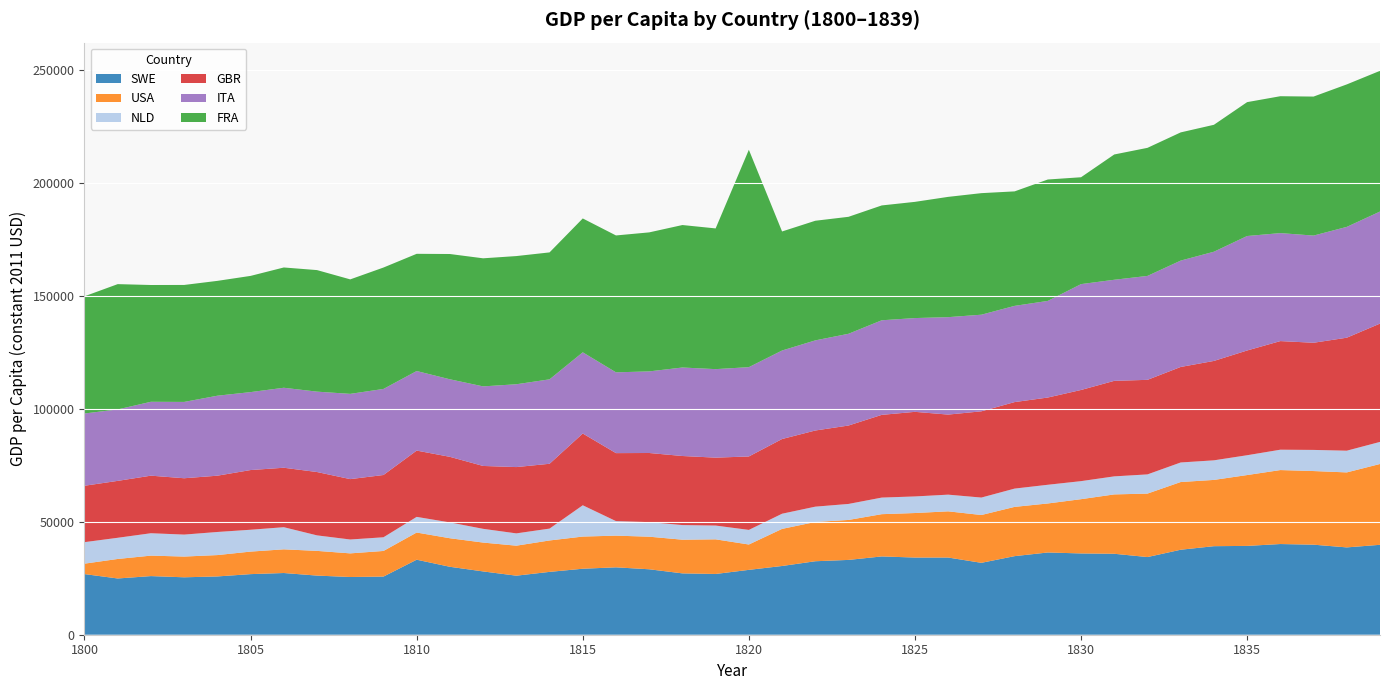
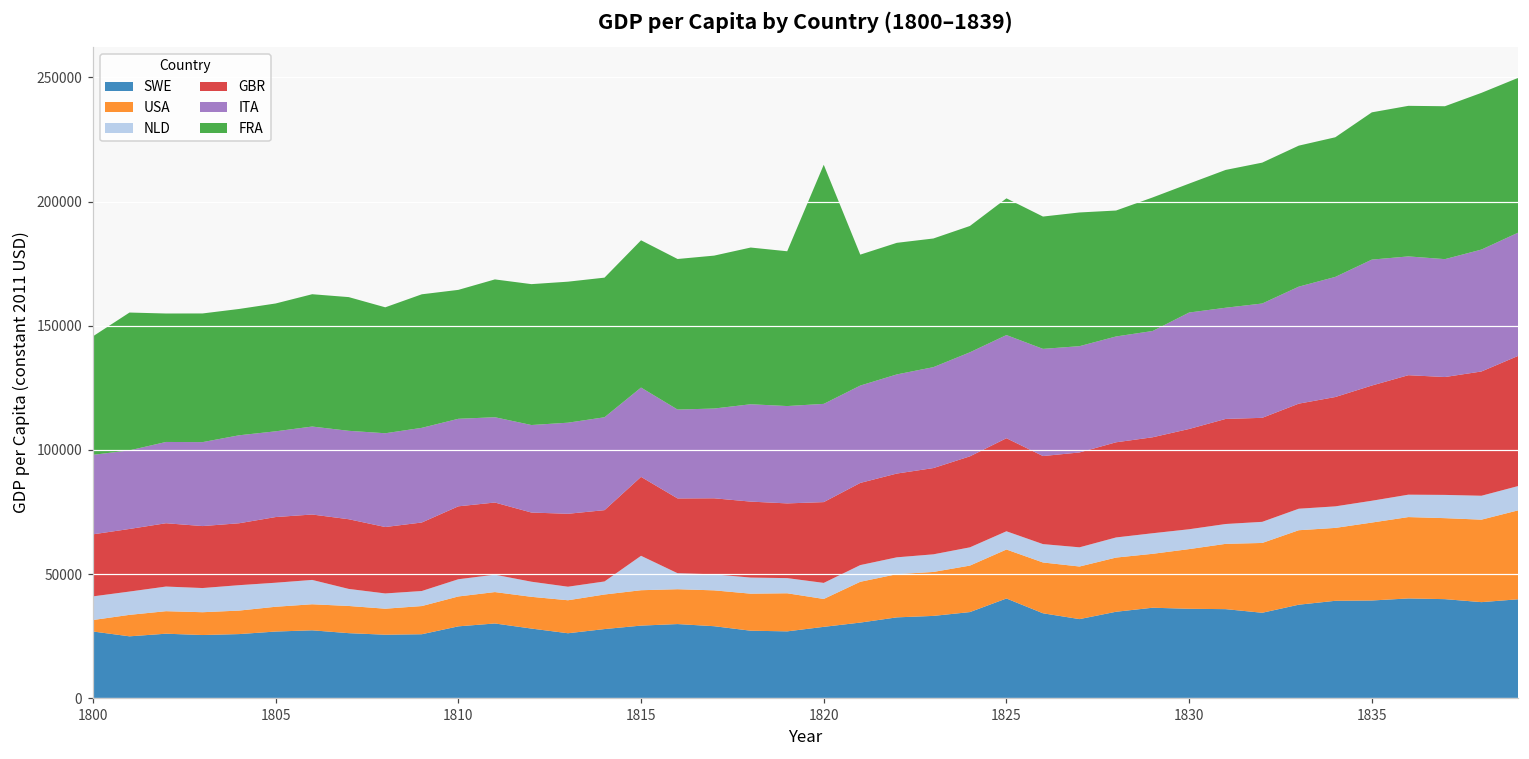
  {
    "SWE": {
      "1800": 27000,
      "1805": 27000,
-     "1810": 33000,
+     "1810": 29000,
      "1815": 29000,
      "1820": 29000,
-     "1825": 34000,
+     "1825": 40000,
      "1830": 36000,
      "1835": 39000
    },
    "USA": {
      "1800": 5000,
      "1805": 10000,
      "1810": 12000,
      "1815": 14000,
      "1820": 11000,
      "1825": 20000,
      "1830": 24000,
      "1835": 31000
    },
    "NLD": {
      "1800": 10000,
      "1805": 10000,
      "1810": 7000,
      "1815": 14000,
      "1820": 6000,
      "1825": 7000,
      "1830": 8000,
      "1835": 9000
    },
    "GBR": {
      "1800": 25000,
      "1805": 26000,
      "1810": 29000,
      "1815": 32000,
      "1820": 33000,
      "1825": 37000,
      "1830": 40000,
      "1835": 46000
    },
    "ITA": {
      "1800": 32000,
      "1805": 35000,
      "1810": 35000,
      "1815": 36000,
      "1820": 40000,
      "1825": 42000,
      "1830": 47000,
      "1835": 51000
    },
    "FRA": {
-     "1800": 52000,
+     "1800": 48000,
      "1805": 51000,
      "1810": 52000,
      "1815": 59000,
      "1820": 96000,
-     "1825": 51000,
-     "1830": 47000,
+     "1825": 55000,
+     "1830": 52000,
      "1835": 59000
    }
  }
